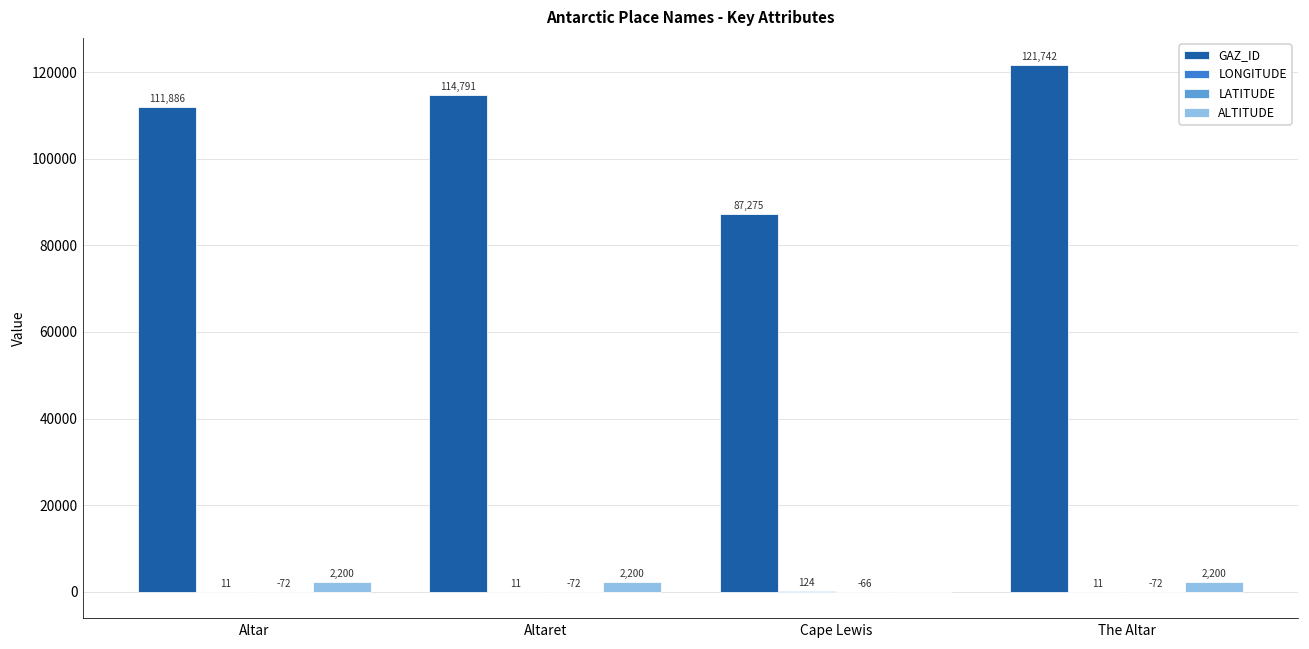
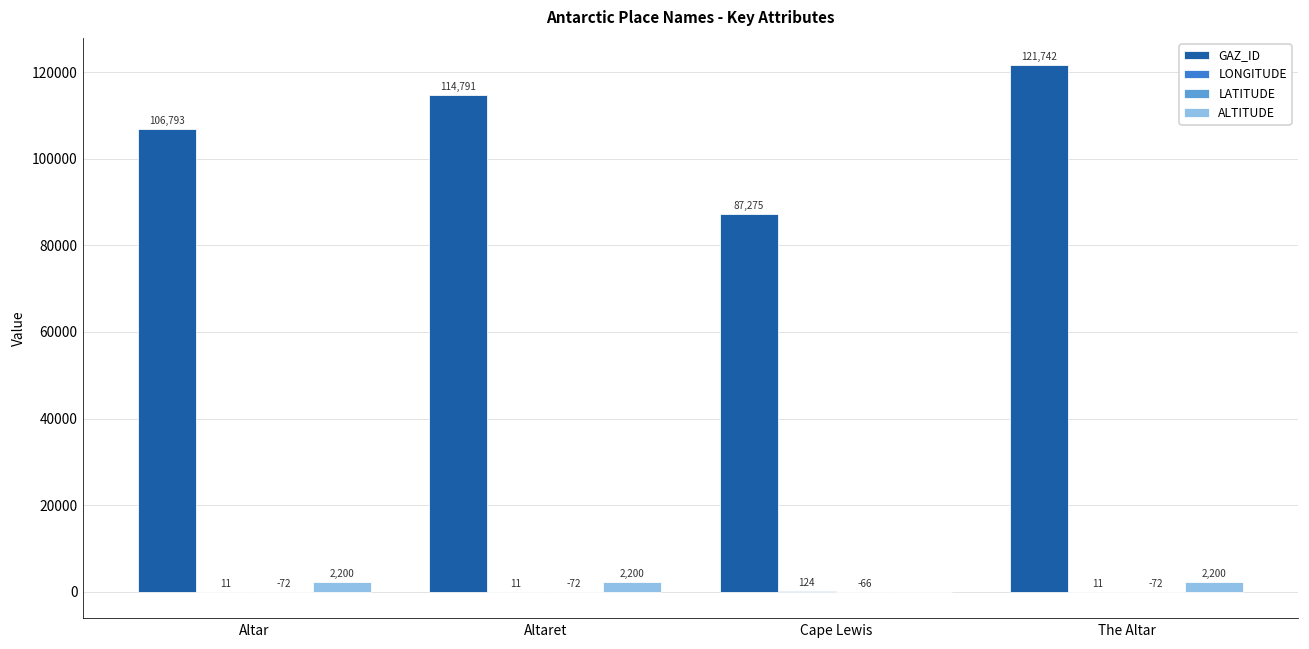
  {
    "GAZ_ID": {
-     "Altar": "111,886",
+     "Altar": "106,793",
      "Altaret": "114,791",
      "Cape Lewis": "87,275",
      "The Altar": "121,742"
    },
    "ALTITUDE": {
      "Altar": "2,200",
      "Altaret": "2,200",
      "The Altar": "2,200"
    }
  }
